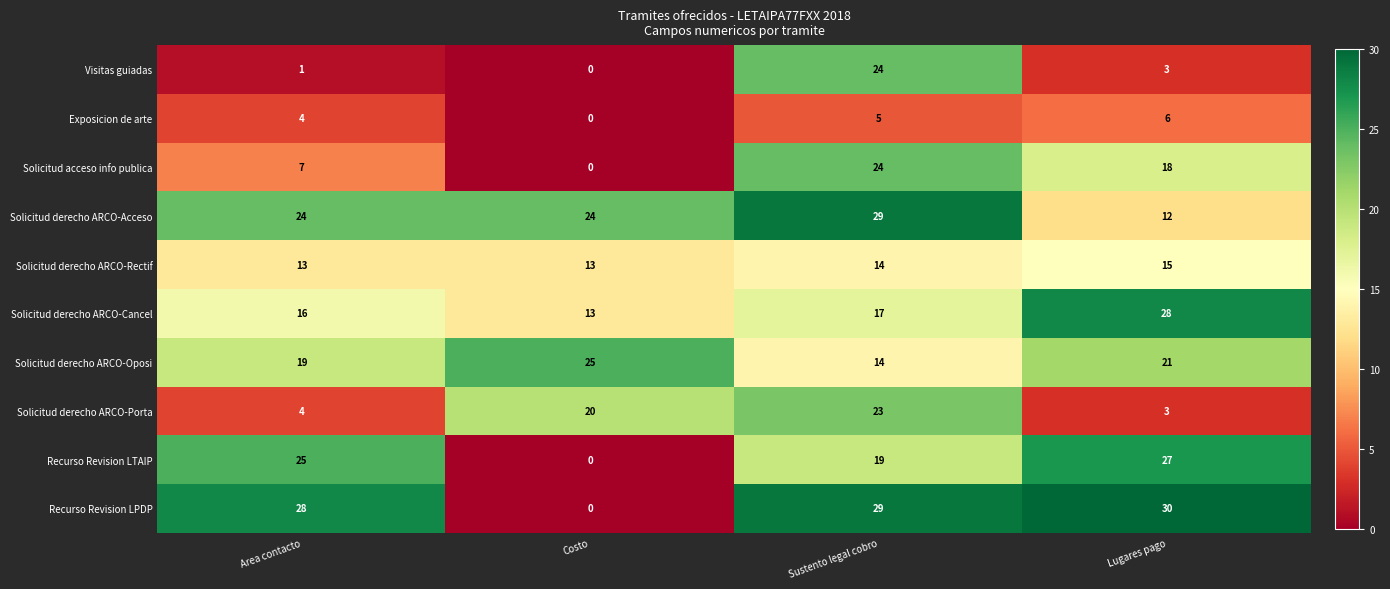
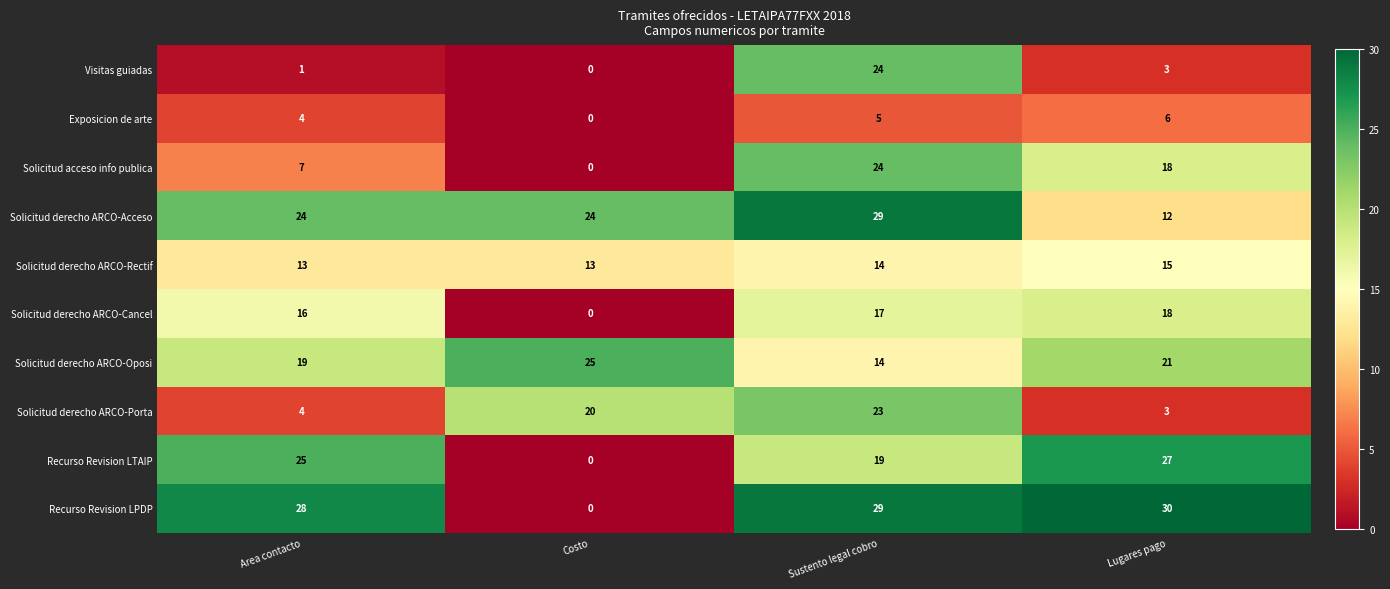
  {
    "Visitas guiadas": {
      "Area contacto": 1,
      "Costo": 0,
      "Sustento legal cobro": 24,
      "Lugares pago": 3
    },
    "Exposicion de arte": {
      "Area contacto": 4,
      "Costo": 0,
      "Sustento legal cobro": 5,
      "Lugares pago": 6
    },
    "Solicitud acceso info publica": {
      "Area contacto": 7,
      "Costo": 0,
      "Sustento legal cobro": 24,
      "Lugares pago": 18
    },
    "Solicitud derecho ARCO-Acceso": {
      "Area contacto": 24,
      "Costo": 24,
      "Sustento legal cobro": 29,
      "Lugares pago": 12
    },
    "Solicitud derecho ARCO-Rectif": {
      "Area contacto": 13,
      "Costo": 13,
      "Sustento legal cobro": 14,
      "Lugares pago": 15
    },
    "Solicitud derecho ARCO-Cancel": {
      "Area contacto": 16,
-     "Costo": 13,
+     "Costo": 0,
      "Sustento legal cobro": 17,
-     "Lugares pago": 28
+     "Lugares pago": 18
    },
    "Solicitud derecho ARCO-Oposi": {
      "Area contacto": 19,
      "Costo": 25,
      "Sustento legal cobro": 14,
      "Lugares pago": 21
    },
    "Solicitud derecho ARCO-Porta": {
      "Area contacto": 4,
      "Costo": 20,
      "Sustento legal cobro": 23,
      "Lugares pago": 3
    },
    "Recurso Revision LTAIP": {
      "Area contacto": 25,
      "Costo": 0,
      "Sustento legal cobro": 19,
      "Lugares pago": 27
    },
    "Recurso Revision LPDP": {
      "Area contacto": 28,
      "Costo": 0,
      "Sustento legal cobro": 29,
      "Lugares pago": 30
    }
  }
